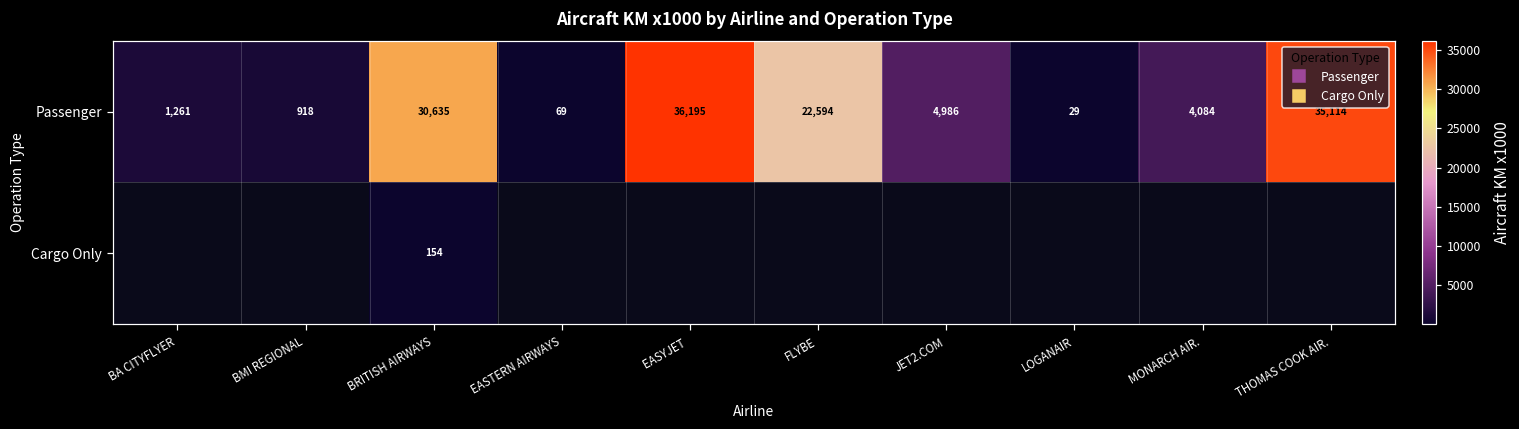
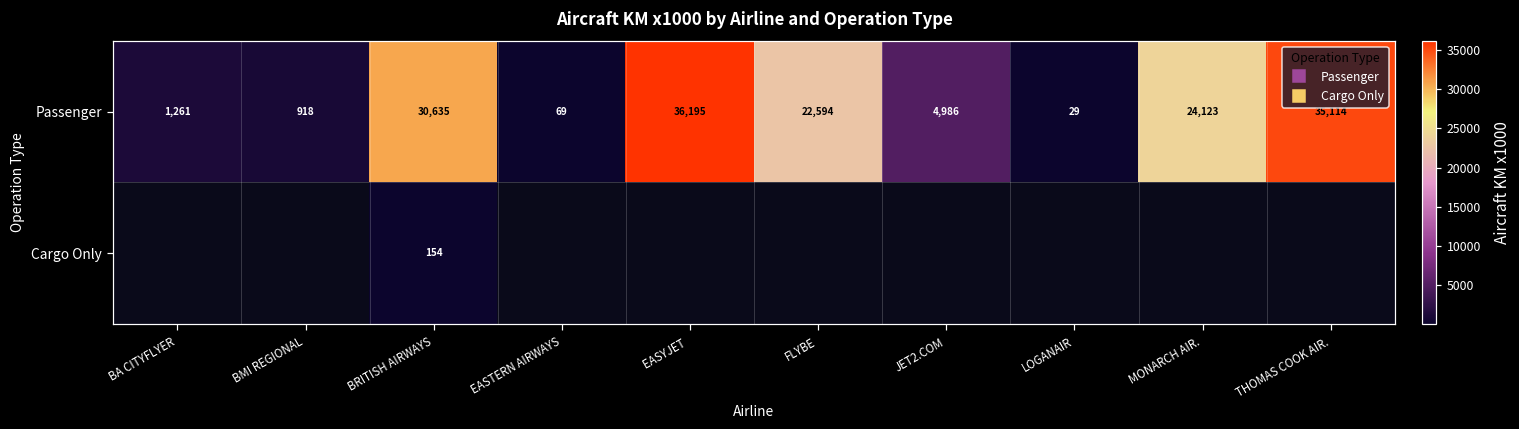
  {
    "Passenger": {
      "BA CITYFLYER": "1,261",
      "BMI REGIONAL": "918",
      "BRITISH AIRWAYS": "30,635",
      "EASTERN AIRWAYS": "69",
      "EASYJET": "36,195",
      "FLYBE": "22,594",
      "JET2.COM": "4,986",
      "LOGANAIR": "29",
-     "MONARCH AIR.": "4,084",
+     "MONARCH AIR.": "24,123",
      "THOMAS COOK AIR.": "35,114"
    },
    "Cargo Only": {
      "BRITISH AIRWAYS": "154"
    }
  }
